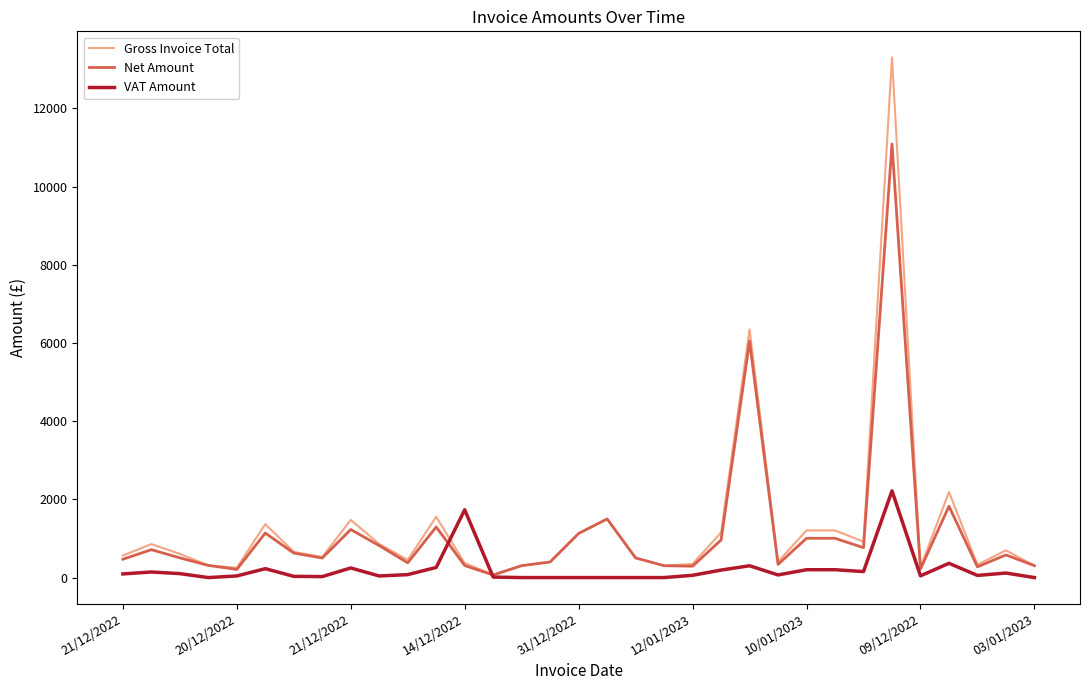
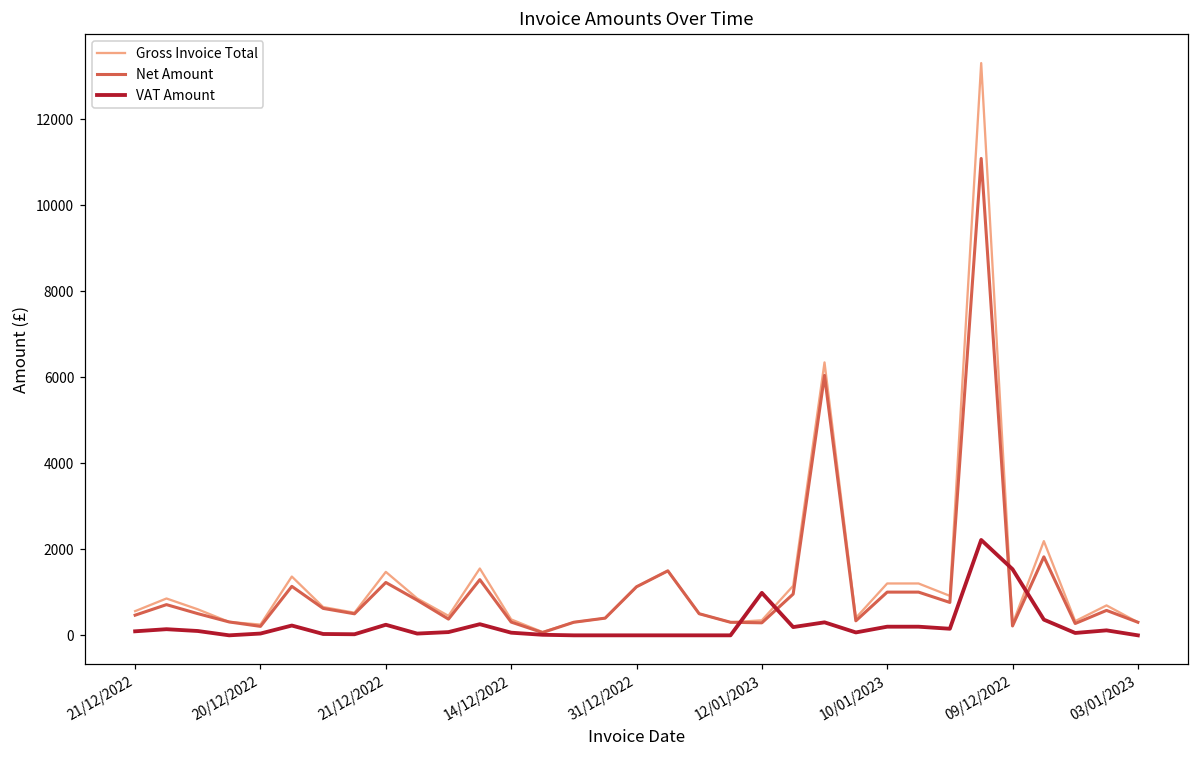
  {
    "VAT Amount": {
-     "14/12/2022": 1700,
-     "12/01/2023": 100,
-     "09/12/2022": 0
+     "14/12/2022": 100,
+     "12/01/2023": 1000,
+     "09/12/2022": 1500
    }
  }
